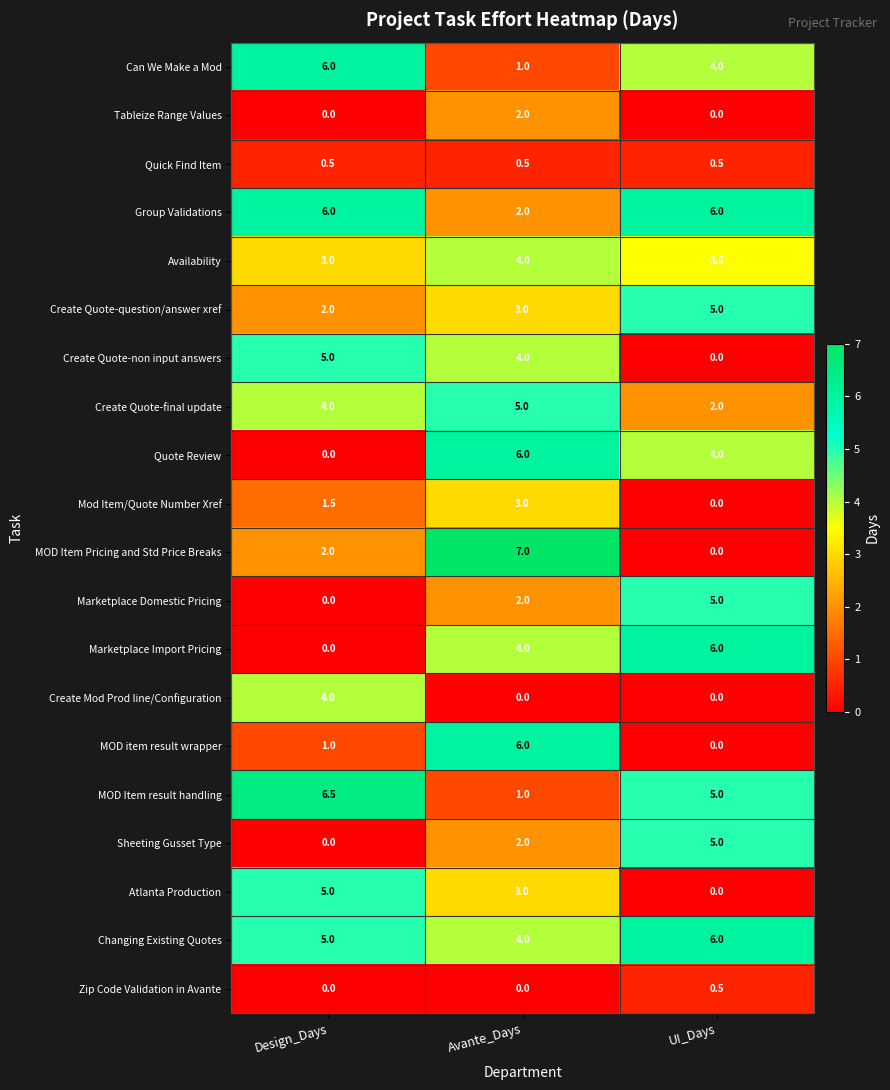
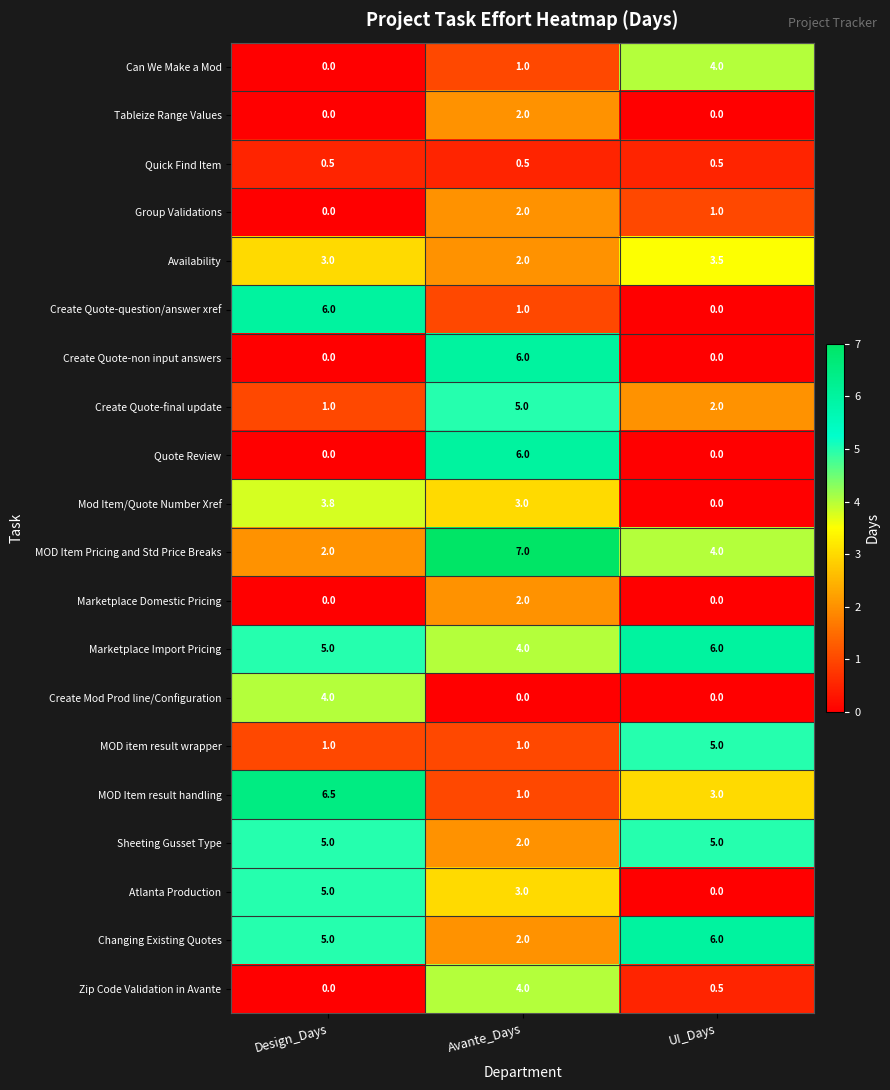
  {
    "Can We Make a Mod": {
-     "Design_Days": 6.0,
+     "Design_Days": 0.0,
      "Avante_Days": 1.0,
      "UI_Days": 4.0
    },
    "Tableize Range Values": {
      "Design_Days": 0.0,
      "Avante_Days": 2.0,
      "UI_Days": 0.0
    },
    "Quick Find Item": {
      "Design_Days": 0.5,
      "Avante_Days": 0.5,
      "UI_Days": 0.5
    },
    "Group Validations": {
-     "Design_Days": 6.0,
+     "Design_Days": 0.0,
      "Avante_Days": 2.0,
-     "UI_Days": 6.0
+     "UI_Days": 1.0
    },
    "Availability": {
      "Design_Days": 3.0,
-     "Avante_Days": 4.0,
+     "Avante_Days": 2.0,
      "UI_Days": 3.5
    },
    "Create Quote-question/answer xref": {
-     "Design_Days": 2.0,
-     "Avante_Days": 3.0,
-     "UI_Days": 5.0
+     "Design_Days": 6.0,
+     "Avante_Days": 1.0,
+     "UI_Days": 0.0
    },
    "Create Quote-non input answers": {
-     "Design_Days": 5.0,
-     "Avante_Days": 4.0,
+     "Design_Days": 0.0,
+     "Avante_Days": 6.0,
      "UI_Days": 0.0
    },
    "Create Quote-final update": {
-     "Design_Days": 4.0,
+     "Design_Days": 1.0,
      "Avante_Days": 5.0,
      "UI_Days": 2.0
    },
    "Quote Review": {
      "Design_Days": 0.0,
      "Avante_Days": 6.0,
-     "UI_Days": 4.0
+     "UI_Days": 0.0
    },
    "Mod Item/Quote Number Xref": {
-     "Design_Days": 1.5,
+     "Design_Days": 3.8,
      "Avante_Days": 3.0,
      "UI_Days": 0.0
    },
    "MOD Item Pricing and Std Price Breaks": {
      "Design_Days": 2.0,
      "Avante_Days": 7.0,
-     "UI_Days": 0.0
+     "UI_Days": 4.0
    },
    "Marketplace Domestic Pricing": {
      "Design_Days": 0.0,
      "Avante_Days": 2.0,
-     "UI_Days": 5.0
+     "UI_Days": 0.0
    },
    "Marketplace Import Pricing": {
-     "Design_Days": 0.0,
+     "Design_Days": 5.0,
      "Avante_Days": 4.0,
      "UI_Days": 6.0
    },
    "Create Mod Prod line/Configuration": {
      "Design_Days": 4.0,
      "Avante_Days": 0.0,
      "UI_Days": 0.0
    },
    "MOD item result wrapper": {
      "Design_Days": 1.0,
-     "Avante_Days": 6.0,
-     "UI_Days": 0.0
+     "Avante_Days": 1.0,
+     "UI_Days": 5.0
    },
    "MOD Item result handling": {
      "Design_Days": 6.5,
      "Avante_Days": 1.0,
-     "UI_Days": 5.0
+     "UI_Days": 3.0
    },
    "Sheeting Gusset Type": {
-     "Design_Days": 0.0,
+     "Design_Days": 5.0,
      "Avante_Days": 2.0,
      "UI_Days": 5.0
    },
    "Atlanta Production": {
      "Design_Days": 5.0,
      "Avante_Days": 3.0,
      "UI_Days": 0.0
    },
    "Changing Existing Quotes": {
      "Design_Days": 5.0,
-     "Avante_Days": 4.0,
+     "Avante_Days": 2.0,
      "UI_Days": 6.0
    },
    "Zip Code Validation in Avante": {
      "Design_Days": 0.0,
-     "Avante_Days": 0.0,
+     "Avante_Days": 4.0,
      "UI_Days": 0.5
    }
  }
